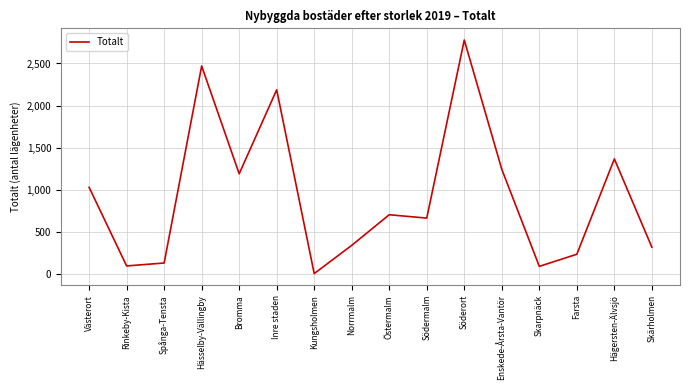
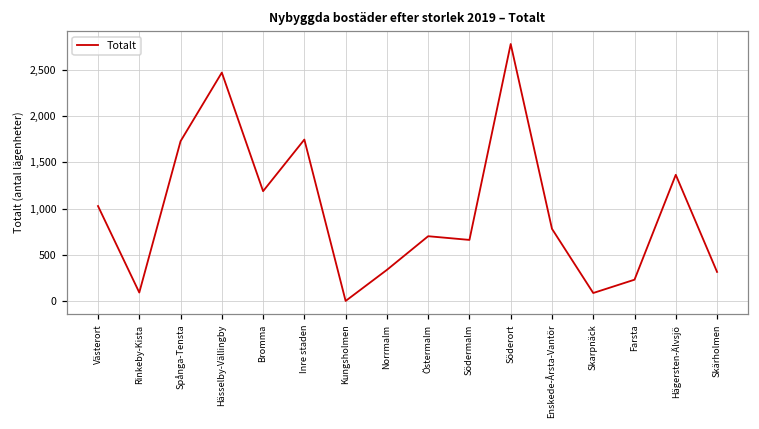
  {
    "Västerort": "1,000",
    "Rinkeby-Kista": "100",
-   "Spånga-Tensta": "100",
+   "Spånga-Tensta": "1,700",
    "Hässelby-Vällingby": "2,500",
    "Bromma": "1,200",
-   "Inre staden": "2,200",
+   "Inre staden": "1,700",
    "Kungsholmen": "0",
    "Norrmalm": "300",
    "Östermalm": "700",
    "Södermalm": "700",
    "Söderort": "2,800",
-   "Enskede-Årsta-Vantör": "1,200",
+   "Enskede-Årsta-Vantör": "800",
    "Skarpnäck": "100",
    "Farsta": "200",
    "Hägersten-Älvsjö": "1,400",
    "Skärholmen": "300"
  }
